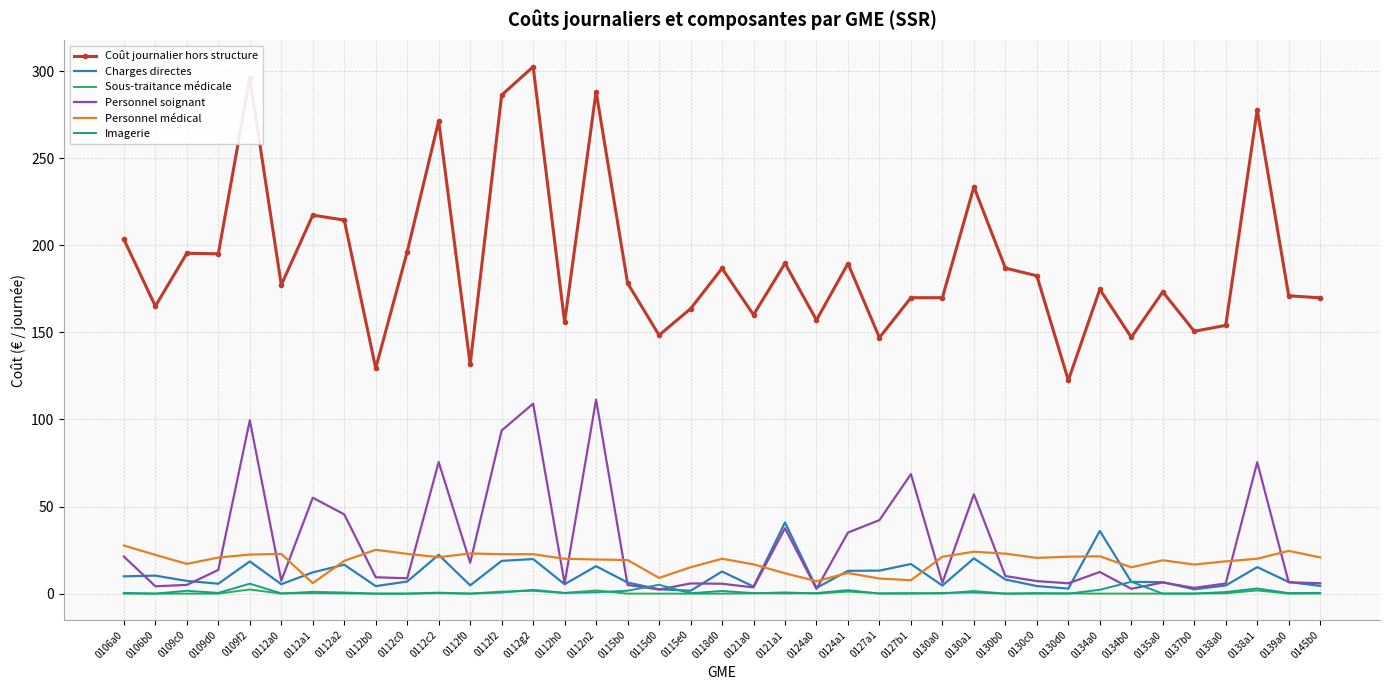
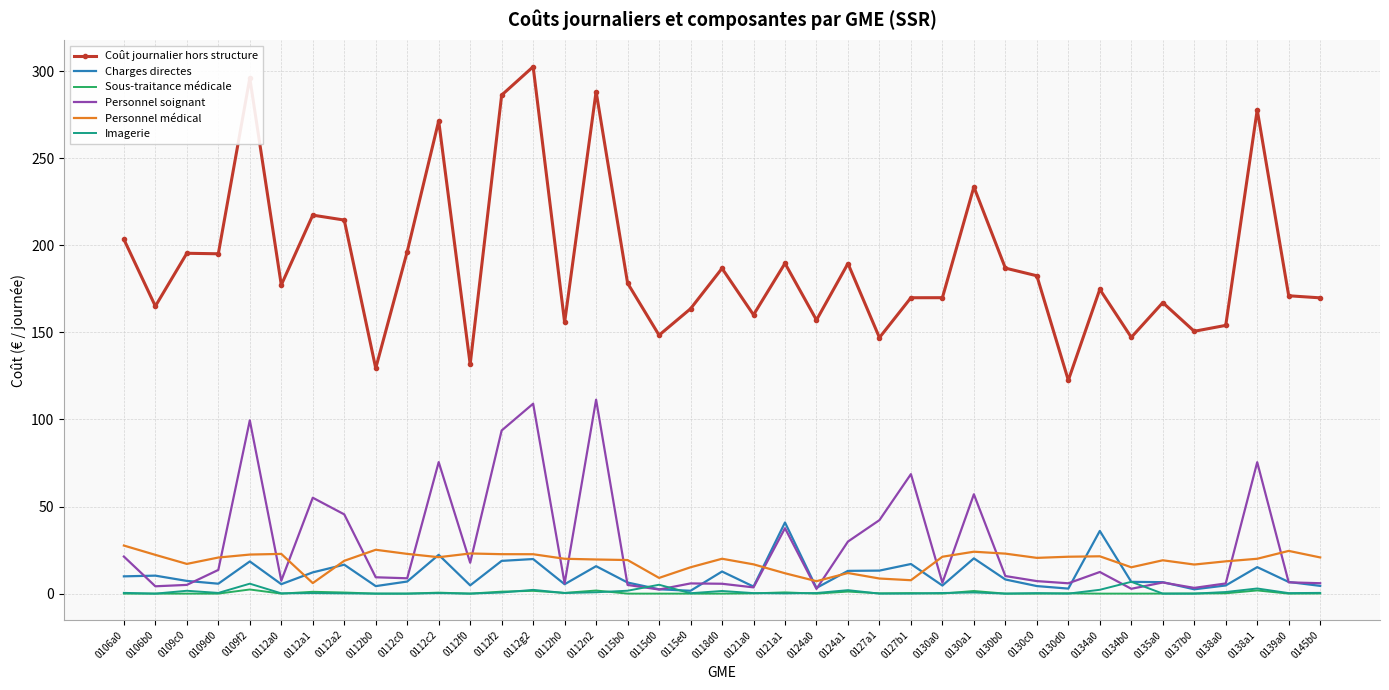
  {
    "Coût journalier hors structure": {
      "0106a0": 203,
      "0106b0": 165,
      "0109c0": 195,
      "0109d0": 195,
      "0112a0": 177,
      "0112a1": 217,
      "0112a2": 214,
      "0112b0": 129,
      "0112c0": 196,
      "0112c2": 271,
      "0112f0": 132,
      "0112f2": 286,
      "0112g2": 302,
      "0112h0": 156,
      "0112n2": 288,
      "0115b0": 178,
      "0115d0": 148,
      "0115e0": 164,
      "0118d0": 187,
      "0121a0": 160,
      "0121a1": 190,
      "0124a0": 157,
      "0124a1": 189,
      "0127a1": 147,
      "0127b1": 170,
      "0130a0": 170,
      "0130a1": 233,
      "0130b0": 187,
      "0130c0": 182,
      "0130d0": 122,
      "0134a0": 175,
      "0134b0": 147,
-     "0135a0": 173,
+     "0135a0": 167,
      "0137b0": 151,
      "0138a0": 154,
      "0138a1": 278,
      "0139a0": 171,
      "0145b0": 170
    },
    "Charges directes": {
      "0106a0": 10,
      "0106b0": 10,
      "0109c0": 7,
      "0109d0": 6,
      "0109f2": 18,
      "0112a0": 5,
      "0112a1": 12,
      "0112a2": 17,
      "0112b0": 4,
      "0112c0": 7,
      "0112f0": 5,
      "0112f2": 19,
      "0112g2": 20,
      "0112n2": 16,
      "0118d0": 13,
      "0121a1": 41,
      "0127a1": 13,
      "0127b1": 17,
      "0130a0": 5,
      "0130a1": 20,
      "0130b0": 8,
      "0130c0": 4,
      "0130d0": 3,
      "0134a0": 36,
      "0138a1": 15,
      "0145b0": 4
    },
    "Personnel soignant": {
      "0106a0": 21,
      "0106b0": 4,
      "0109c0": 5,
      "0109d0": 14,
      "0109f2": 99,
      "0112a0": 7,
      "0112a1": 55,
      "0112a2": 45,
      "0112b0": 9,
      "0112c0": 9,
      "0112c2": 75,
      "0112f0": 18,
      "0112f2": 94,
      "0112g2": 109,
      "0112n2": 111,
      "0115e0": 6,
      "0118d0": 6,
      "0121a1": 38,
-     "0124a1": 35,
+     "0124a1": 30,
      "0127a1": 42,
      "0127b1": 69,
      "0130a0": 6,
      "0130a1": 57,
      "0130b0": 10,
      "0130c0": 7,
      "0130d0": 6,
      "0134a0": 12,
      "0134b0": 3,
      "0138a1": 75,
      "0145b0": 6
    },
    "Personnel médical": {
      "0106a0": 28,
      "0106b0": 22,
      "0109c0": 17,
      "0109d0": 21,
      "0109f2": 22,
      "0112a0": 23,
      "0112a1": 6,
      "0112a2": 19,
      "0112b0": 25,
      "0112c0": 23,
      "0112f0": 23,
      "0112f2": 23,
      "0112g2": 23,
      "0112h0": 20,
      "0112n2": 20,
      "0115b0": 19,
      "0115d0": 9,
      "0115e0": 15,
      "0118d0": 20,
      "0121a0": 17,
      "0121a1": 12,
      "0124a0": 7,
      "0127a1": 9,
      "0127b1": 8,
      "0130a0": 21,
      "0130a1": 24,
      "0130b0": 23,
      "0130c0": 21,
      "0130d0": 21,
      "0134a0": 21,
      "0134b0": 15,
      "0135a0": 19,
      "0137b0": 17,
      "0138a0": 19,
      "0138a1": 20,
      "0139a0": 25,
      "0145b0": 21
    }
  }
